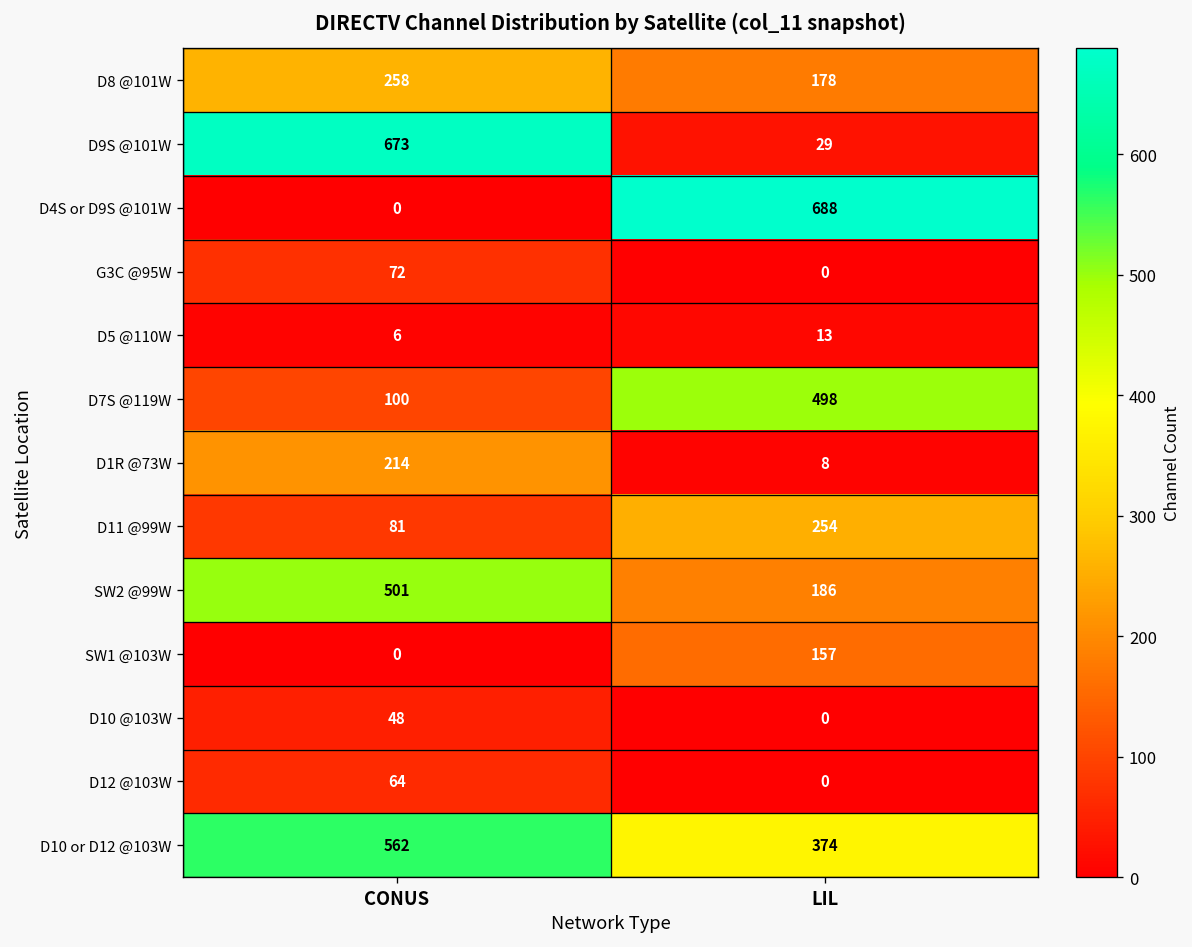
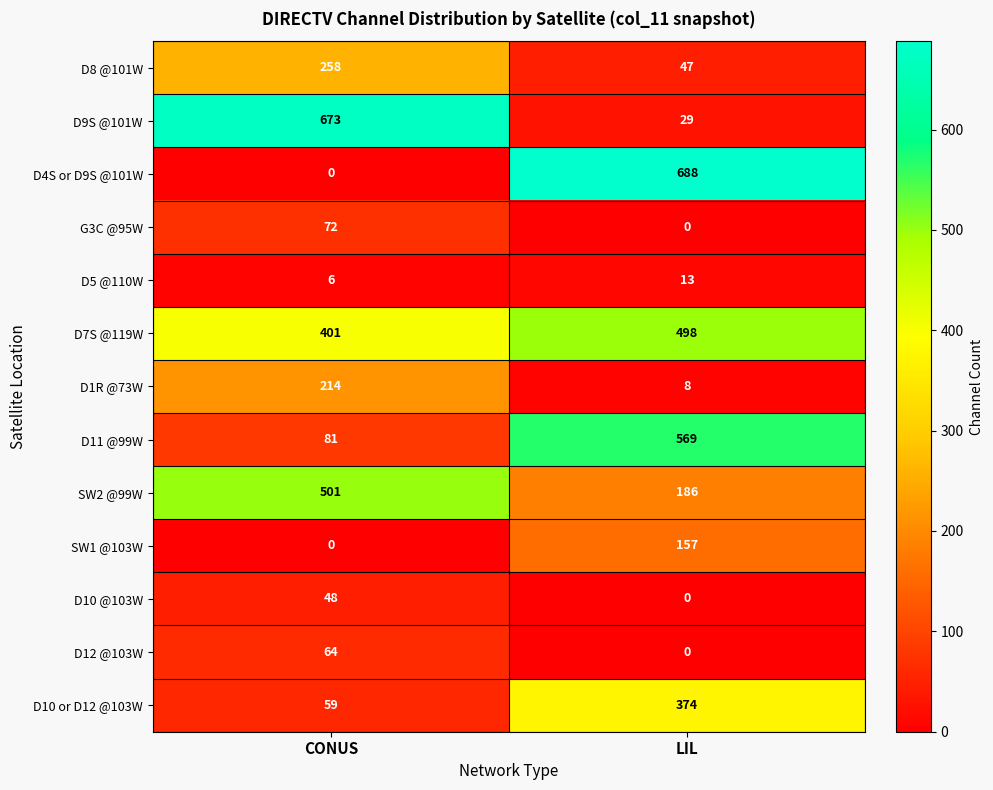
  {
    "D8 @101W": {
      "CONUS": 258,
-     "LIL": 178
+     "LIL": 47
    },
    "D9S @101W": {
      "CONUS": 673,
      "LIL": 29
    },
    "D4S or D9S @101W": {
      "CONUS": 0,
      "LIL": 688
    },
    "G3C @95W": {
      "CONUS": 72,
      "LIL": 0
    },
    "D5 @110W": {
      "CONUS": 6,
      "LIL": 13
    },
    "D7S @119W": {
-     "CONUS": 100,
+     "CONUS": 401,
      "LIL": 498
    },
    "D1R @73W": {
      "CONUS": 214,
      "LIL": 8
    },
    "D11 @99W": {
      "CONUS": 81,
-     "LIL": 254
+     "LIL": 569
    },
    "SW2 @99W": {
      "CONUS": 501,
      "LIL": 186
    },
    "SW1 @103W": {
      "CONUS": 0,
      "LIL": 157
    },
    "D10 @103W": {
      "CONUS": 48,
      "LIL": 0
    },
    "D12 @103W": {
      "CONUS": 64,
      "LIL": 0
    },
    "D10 or D12 @103W": {
-     "CONUS": 562,
+     "CONUS": 59,
      "LIL": 374
    }
  }
